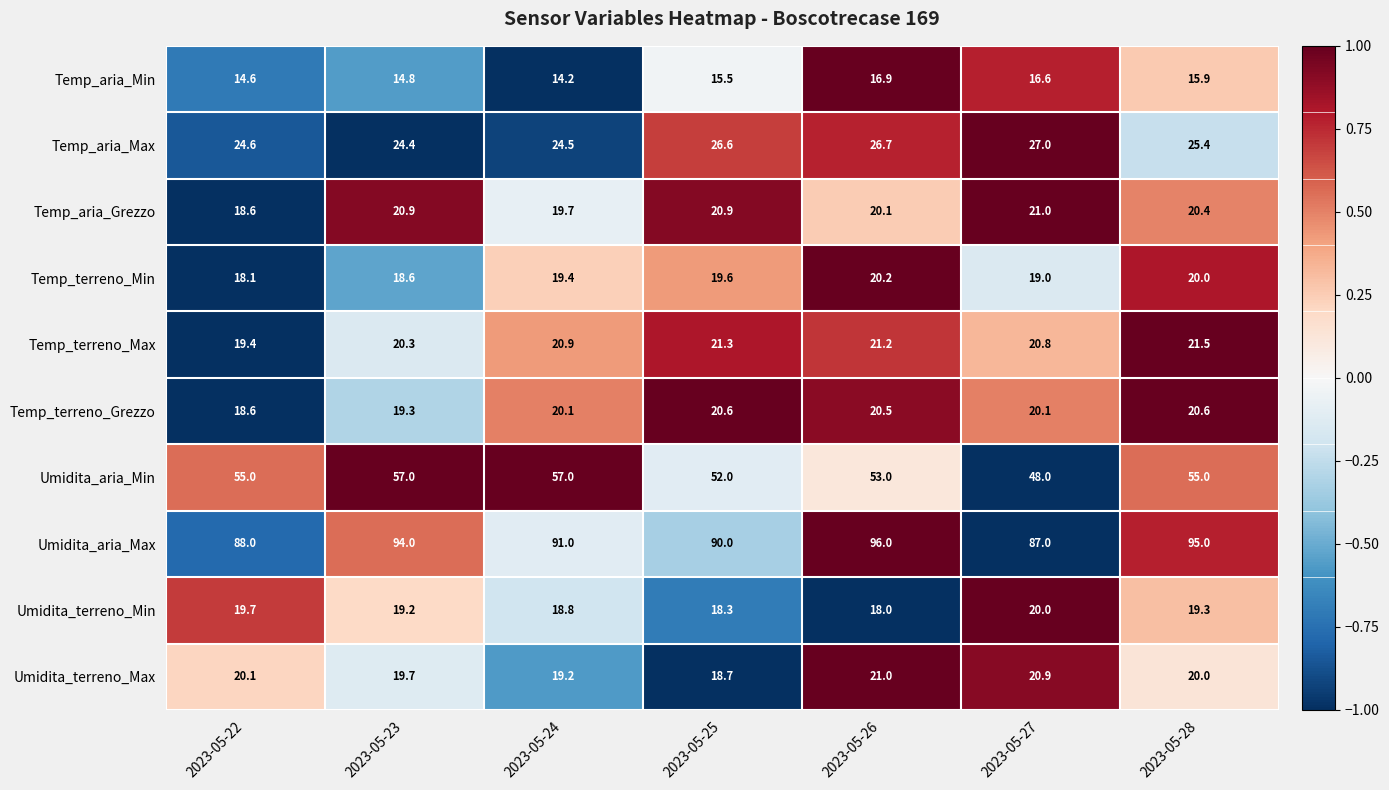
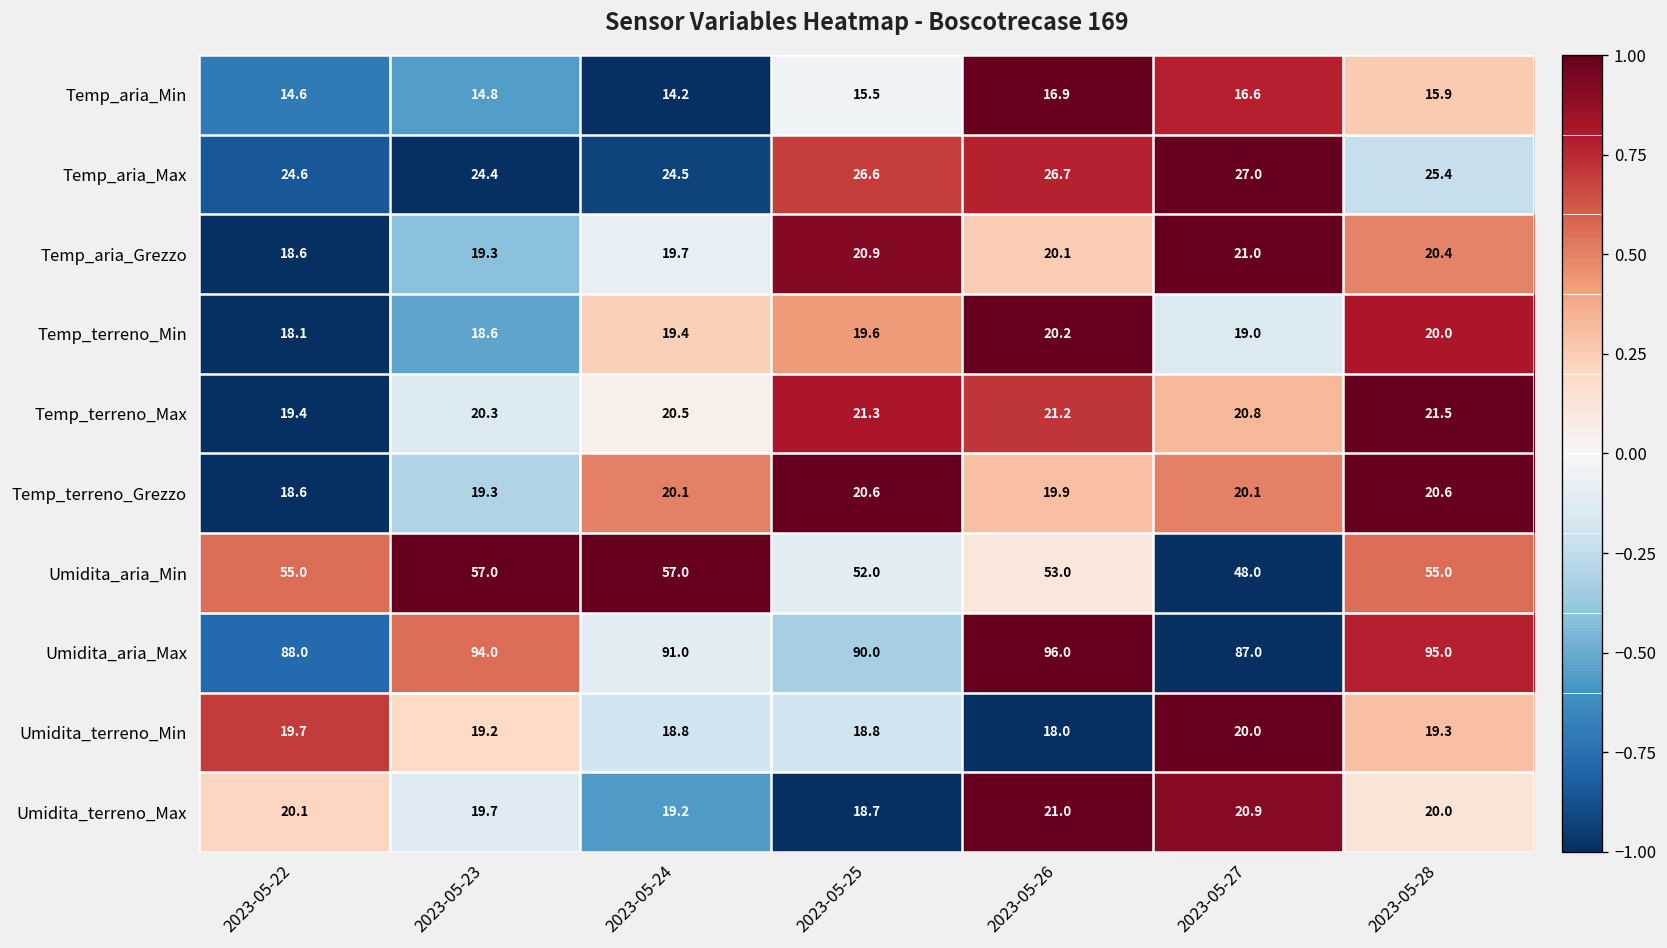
  {
    "Temp_aria_Min": {
      "2023-05-22": 14.6,
      "2023-05-23": 14.8,
      "2023-05-24": 14.2,
      "2023-05-25": 15.5,
      "2023-05-26": 16.9,
      "2023-05-27": 16.6,
      "2023-05-28": 15.9
    },
    "Temp_aria_Max": {
      "2023-05-22": 24.6,
      "2023-05-23": 24.4,
      "2023-05-24": 24.5,
      "2023-05-25": 26.6,
      "2023-05-26": 26.7,
      "2023-05-27": 27.0,
      "2023-05-28": 25.4
    },
    "Temp_aria_Grezzo": {
      "2023-05-22": 18.6,
-     "2023-05-23": 20.9,
+     "2023-05-23": 19.3,
      "2023-05-24": 19.7,
      "2023-05-25": 20.9,
      "2023-05-26": 20.1,
      "2023-05-27": 21.0,
      "2023-05-28": 20.4
    },
    "Temp_terreno_Min": {
      "2023-05-22": 18.1,
      "2023-05-23": 18.6,
      "2023-05-24": 19.4,
      "2023-05-25": 19.6,
      "2023-05-26": 20.2,
      "2023-05-27": 19.0,
      "2023-05-28": 20.0
    },
    "Temp_terreno_Max": {
      "2023-05-22": 19.4,
      "2023-05-23": 20.3,
-     "2023-05-24": 20.9,
+     "2023-05-24": 20.5,
      "2023-05-25": 21.3,
      "2023-05-26": 21.2,
      "2023-05-27": 20.8,
      "2023-05-28": 21.5
    },
    "Temp_terreno_Grezzo": {
      "2023-05-22": 18.6,
      "2023-05-23": 19.3,
      "2023-05-24": 20.1,
      "2023-05-25": 20.6,
-     "2023-05-26": 20.5,
+     "2023-05-26": 19.9,
      "2023-05-27": 20.1,
      "2023-05-28": 20.6
    },
    "Umidita_aria_Min": {
      "2023-05-22": 55.0,
      "2023-05-23": 57.0,
      "2023-05-24": 57.0,
      "2023-05-25": 52.0,
      "2023-05-26": 53.0,
      "2023-05-27": 48.0,
      "2023-05-28": 55.0
    },
    "Umidita_aria_Max": {
      "2023-05-22": 88.0,
      "2023-05-23": 94.0,
      "2023-05-24": 91.0,
      "2023-05-25": 90.0,
      "2023-05-26": 96.0,
      "2023-05-27": 87.0,
      "2023-05-28": 95.0
    },
    "Umidita_terreno_Min": {
      "2023-05-22": 19.7,
      "2023-05-23": 19.2,
      "2023-05-24": 18.8,
-     "2023-05-25": 18.3,
+     "2023-05-25": 18.8,
      "2023-05-26": 18.0,
      "2023-05-27": 20.0,
      "2023-05-28": 19.3
    },
    "Umidita_terreno_Max": {
      "2023-05-22": 20.1,
      "2023-05-23": 19.7,
      "2023-05-24": 19.2,
      "2023-05-25": 18.7,
      "2023-05-26": 21.0,
      "2023-05-27": 20.9,
      "2023-05-28": 20.0
    }
  }
